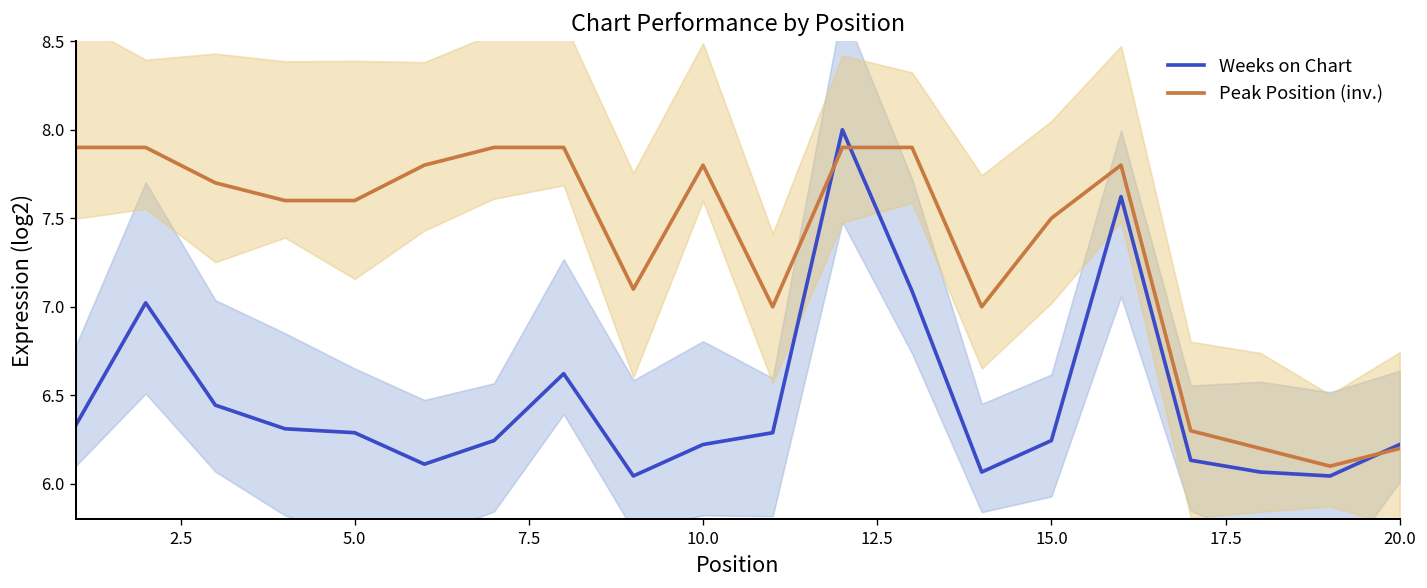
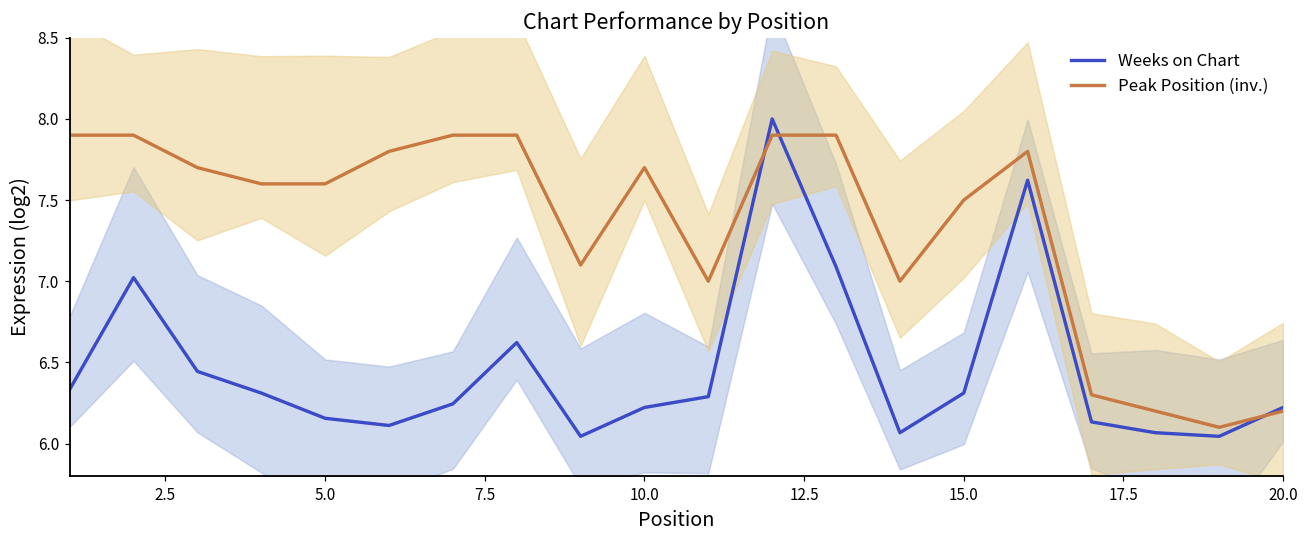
  {
    "Weeks on Chart": {
-     "5.0": 6.29,
+     "5.0": 6.16,
      "10.0": 6.22,
-     "15.0": 6.24,
+     "15.0": 6.31,
      "20.0": 6.22
    },
    "Peak Position (inv.)": {
      "5.0": 7.60,
-     "10.0": 7.80,
+     "10.0": 7.70,
      "15.0": 7.50,
      "20.0": 6.20
    }
  }
